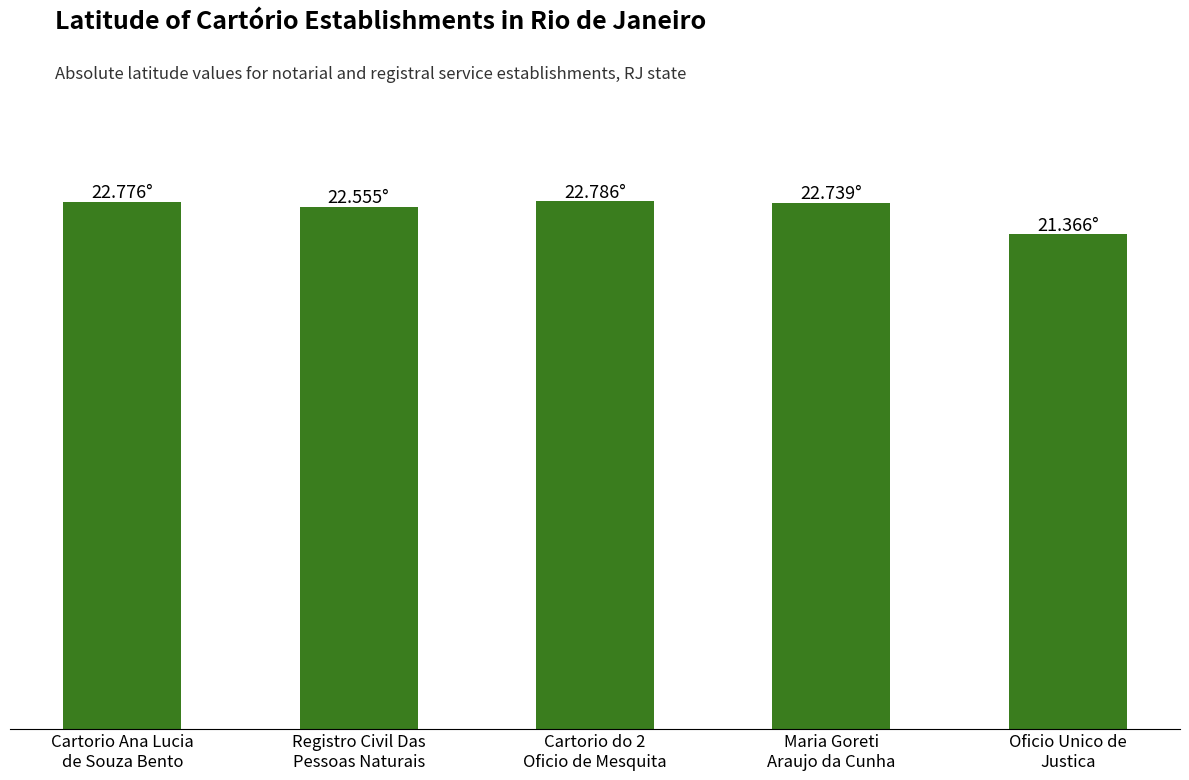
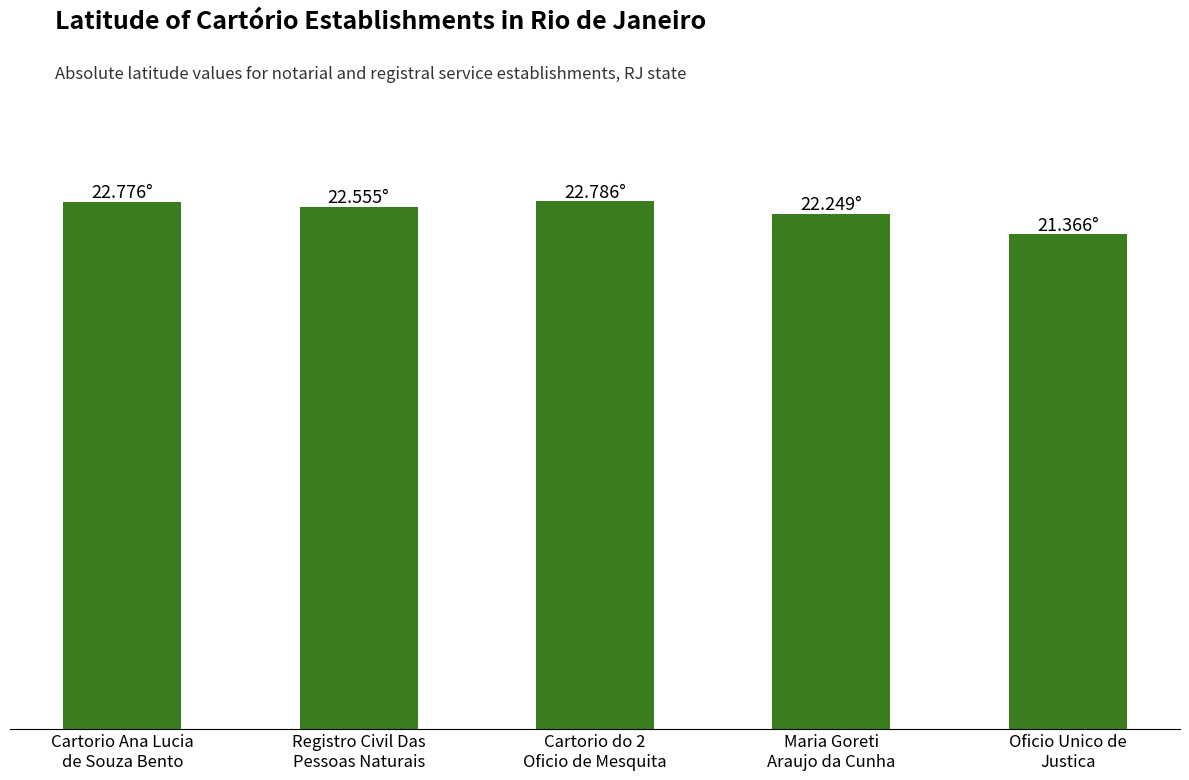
  {
    "Cartorio Ana Lucia de Souza Bento": "22.776°",
    "Registro Civil Das Pessoas Naturais": "22.555°",
    "Cartorio do 2 Oficio de Mesquita": "22.786°",
-   "Maria Goreti Araujo da Cunha": "22.739°",
+   "Maria Goreti Araujo da Cunha": "22.249°",
    "Oficio Unico de Justica": "21.366°"
  }
